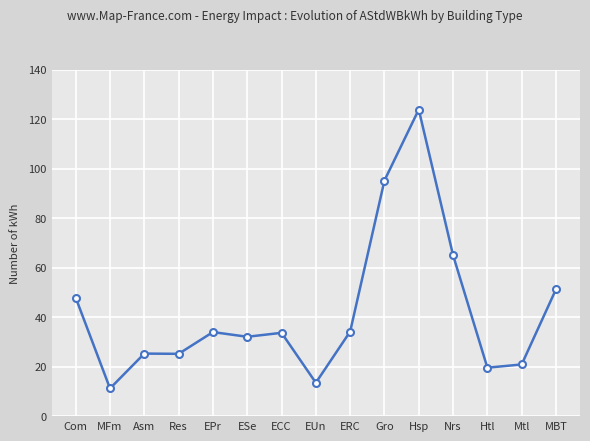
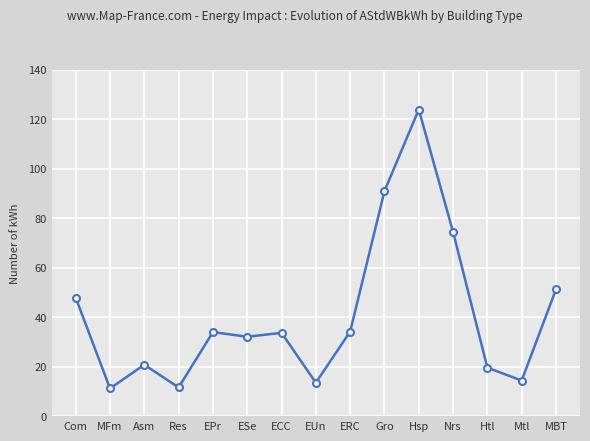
  {
    "Com": 48,
    "MFm": 11,
-   "Asm": 25,
-   "Res": 25,
+   "Asm": 21,
+   "Res": 12,
    "EPr": 34,
    "ESe": 32,
    "ECC": 34,
    "EUn": 14,
    "ERC": 34,
-   "Gro": 95,
+   "Gro": 91,
    "Hsp": 124,
-   "Nrs": 65,
+   "Nrs": 75,
    "Htl": 20,
-   "Mtl": 21,
+   "Mtl": 14,
    "MBT": 51
  }
